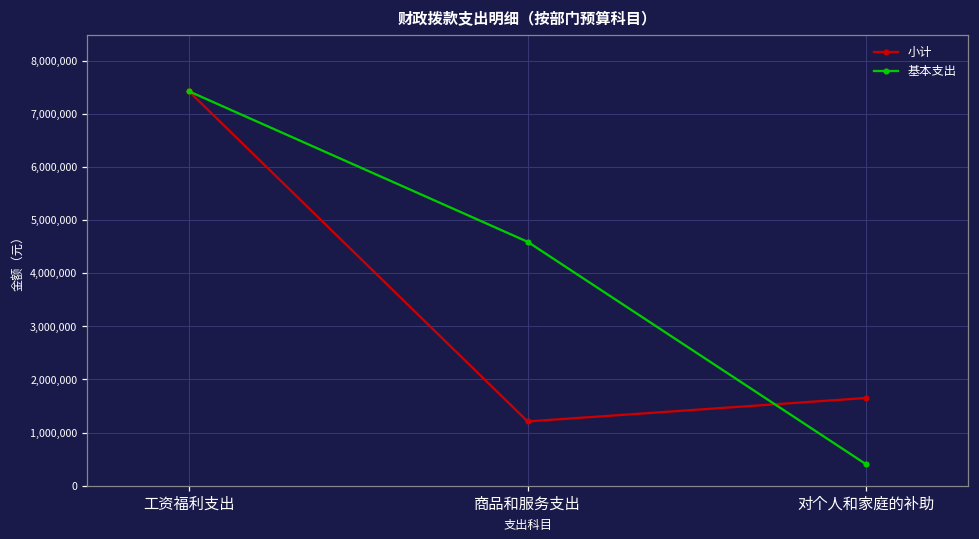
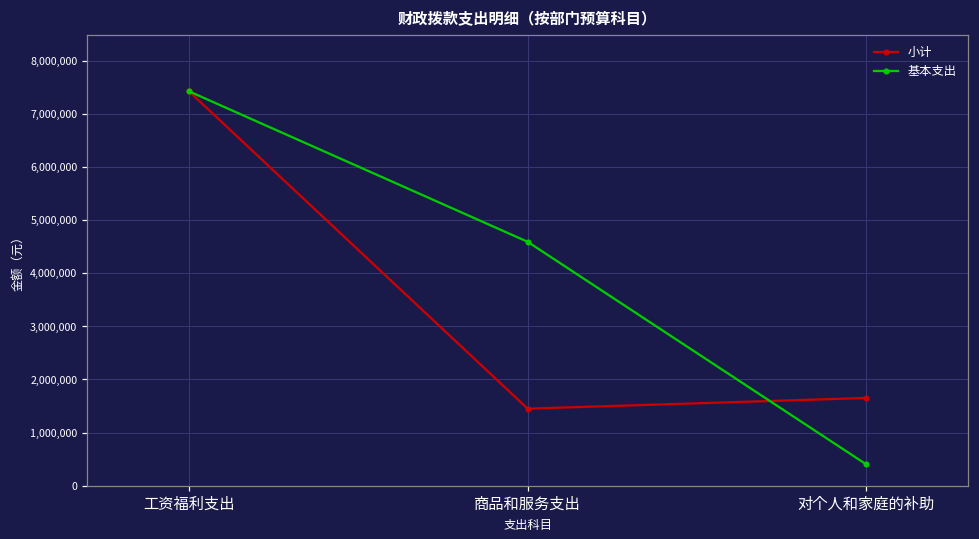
  {
    "小计": {
-     "商品和服务支出": "1,200,000",
+     "商品和服务支出": "1,400,000",
      "对个人和家庭的补助": "1,700,000"
    },
    "基本支出": {
      "商品和服务支出": "4,600,000",
      "对个人和家庭的补助": "400,000"
    }
  }
